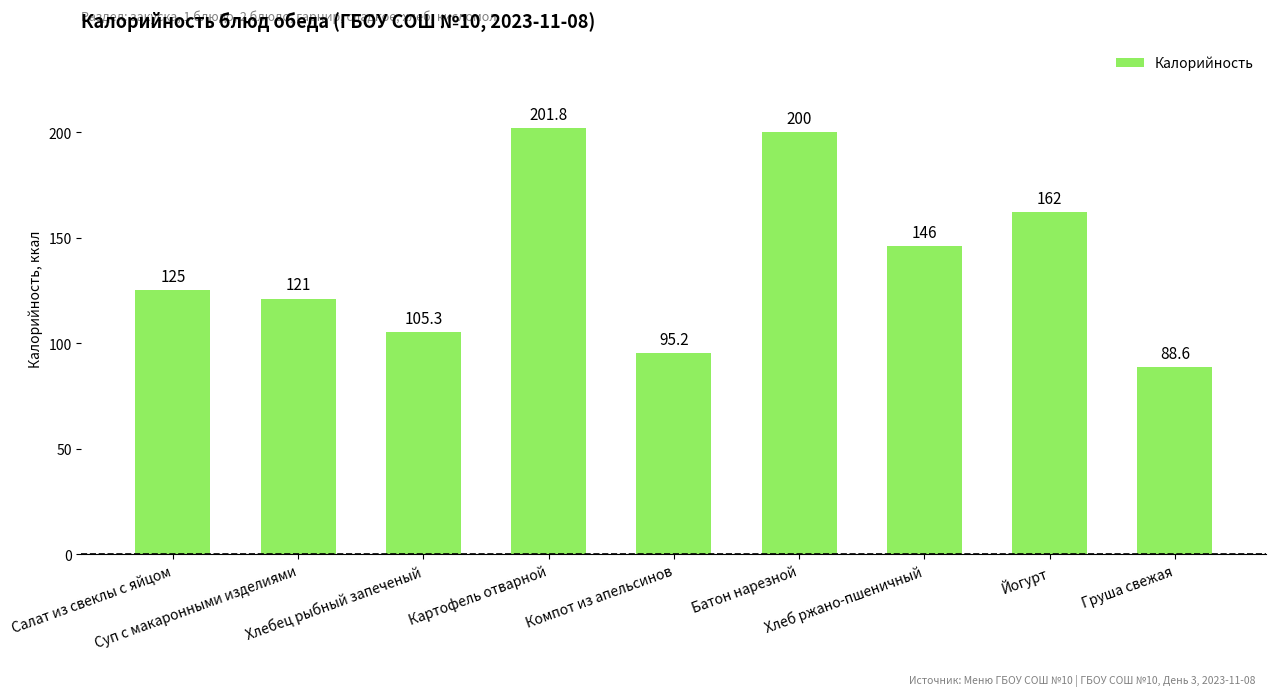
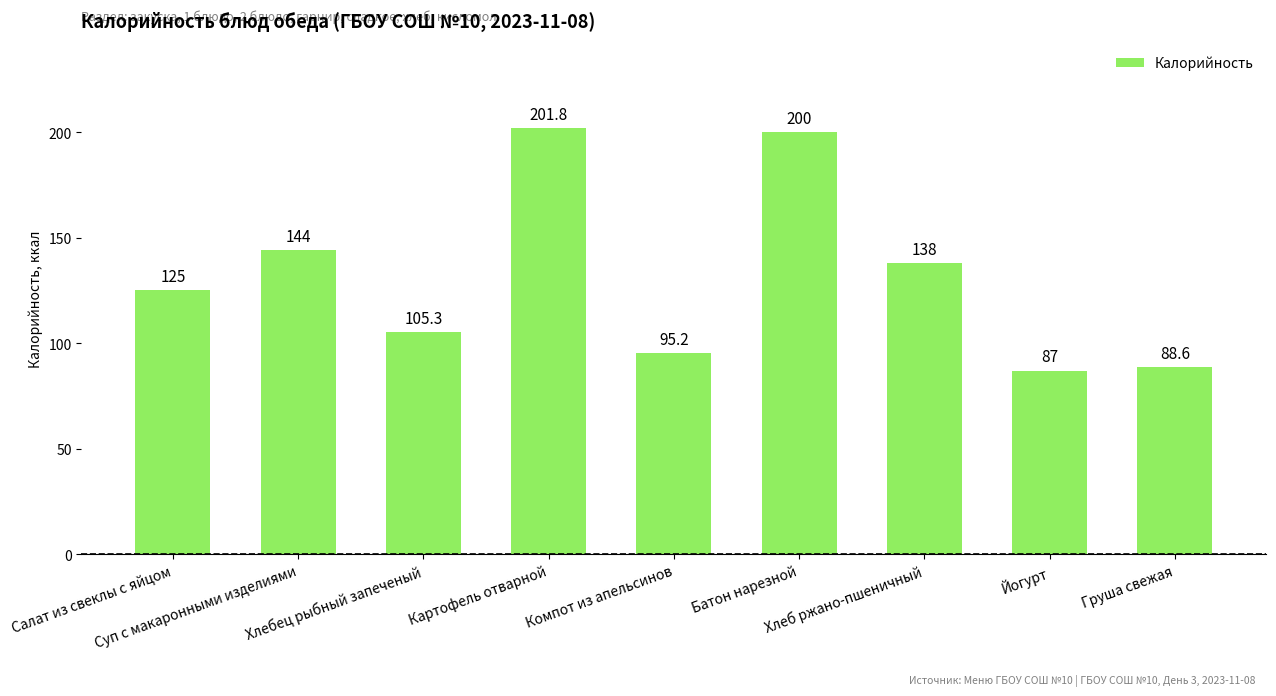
  {
    "Салат из свеклы с яйцом": 125,
-   "Суп с макаронными изделиями": 121,
+   "Суп с макаронными изделиями": 144,
    "Хлебец рыбный запеченый": 105.3,
    "Картофель отварной": 201.8,
    "Компот из апельсинов": 95.2,
    "Батон нарезной": 200,
-   "Хлеб ржано-пшеничный": 146,
-   "Йогурт": 162,
+   "Хлеб ржано-пшеничный": 138,
+   "Йогурт": 87,
    "Груша свежая": 88.6
  }
